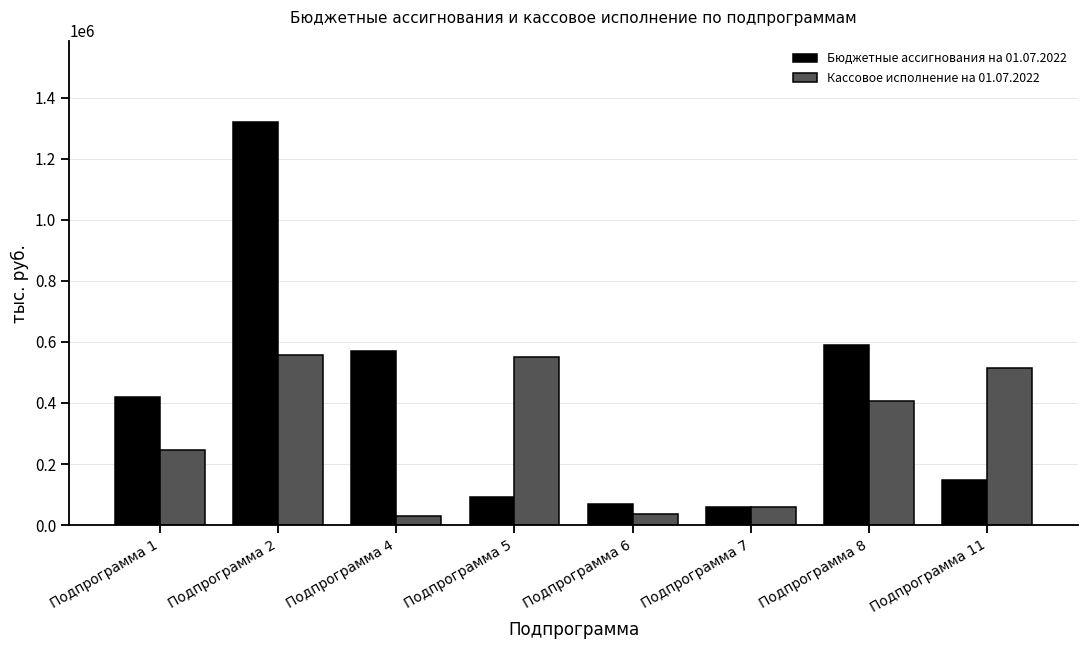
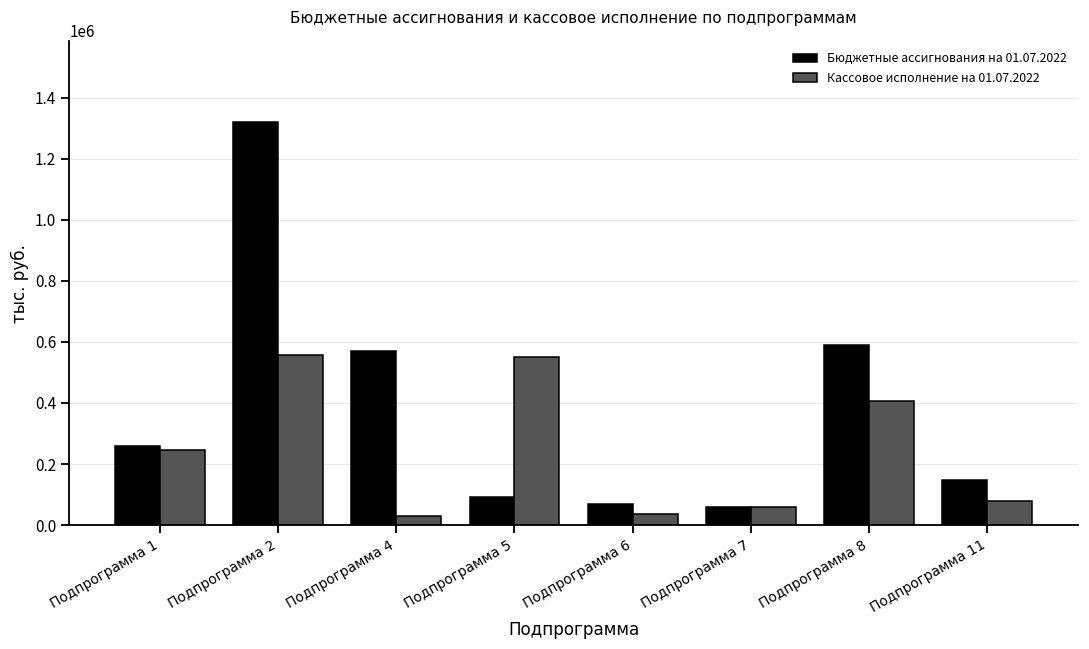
  {
    "Бюджетные ассигнования на 01.07.2022": {
-     "Подпрограмма 1": 420000,
+     "Подпрограмма 1": 260000,
      "Подпрограмма 2": 1320000,
      "Подпрограмма 4": 570000,
      "Подпрограмма 5": 90000,
      "Подпрограмма 6": 70000,
      "Подпрограмма 7": 60000,
      "Подпрограмма 8": 590000,
      "Подпрограмма 11": 150000
    },
    "Кассовое исполнение на 01.07.2022": {
      "Подпрограмма 1": 240000,
      "Подпрограмма 2": 560000,
      "Подпрограмма 4": 30000,
      "Подпрограмма 5": 550000,
      "Подпрограмма 6": 40000,
      "Подпрограмма 7": 60000,
      "Подпрограмма 8": 410000,
-     "Подпрограмма 11": 520000
+     "Подпрограмма 11": 80000
    }
  }
